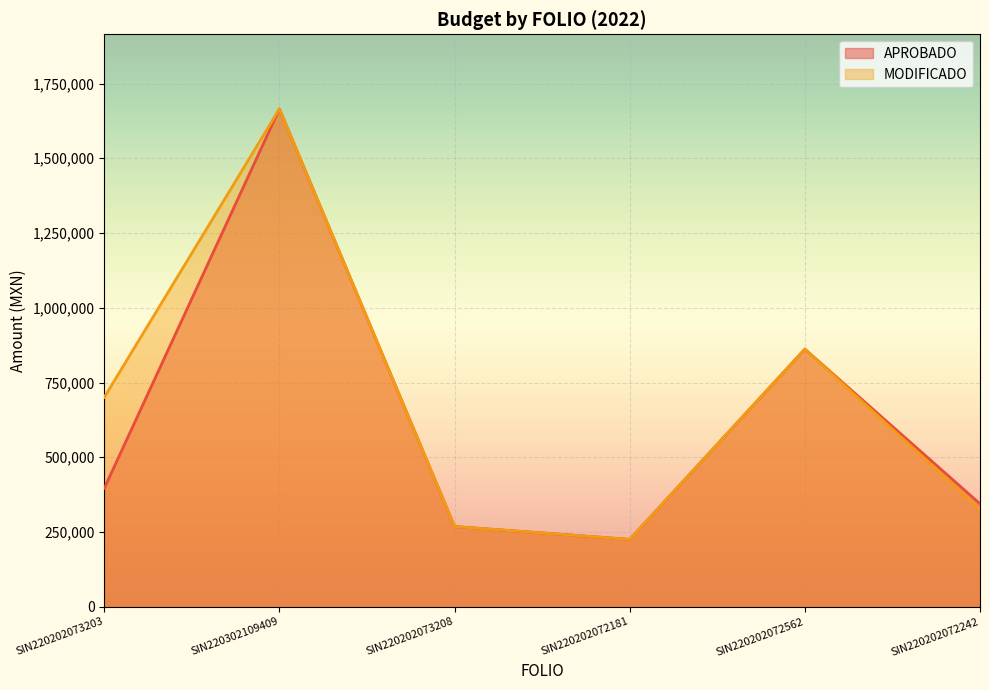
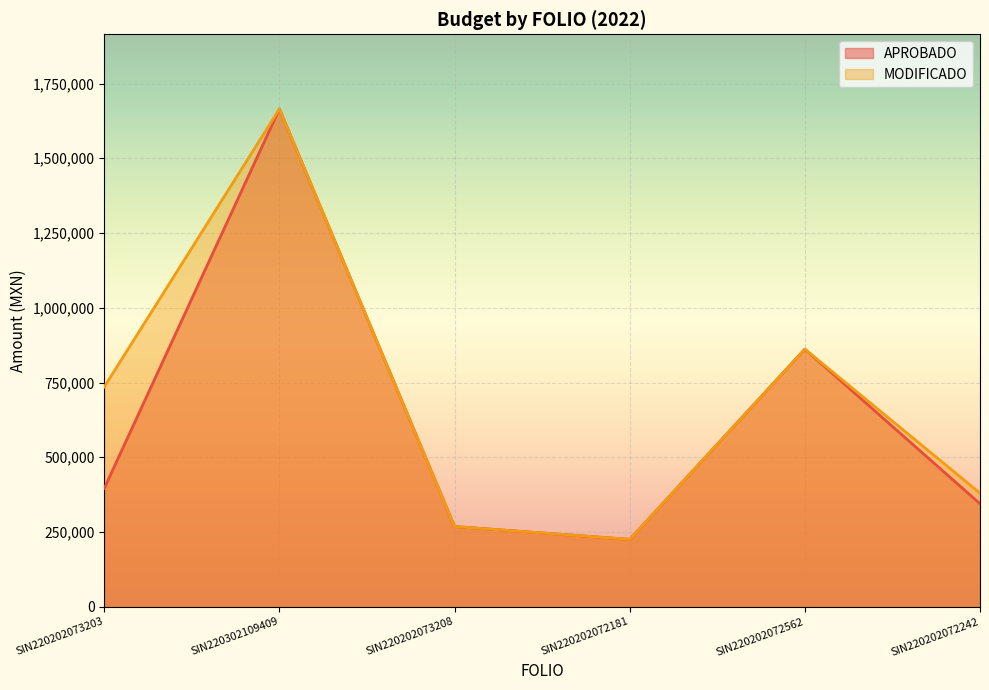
  {
    "APROBADO": {
      "SIN220202073203": "400,000",
      "SIN220202072242": "340,000"
    },
    "MODIFICADO": {
-     "SIN220202073203": "700,000",
-     "SIN220202072242": "330,000"
+     "SIN220202073203": "740,000",
+     "SIN220202072242": "380,000"
    }
  }
